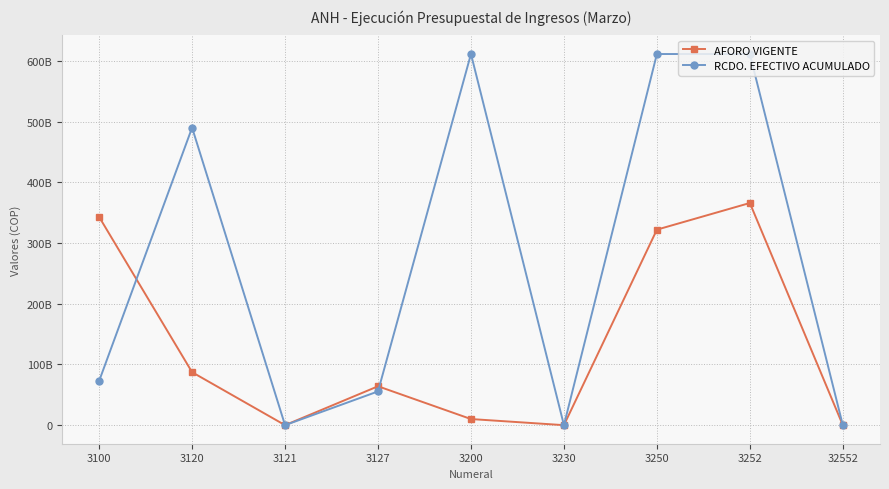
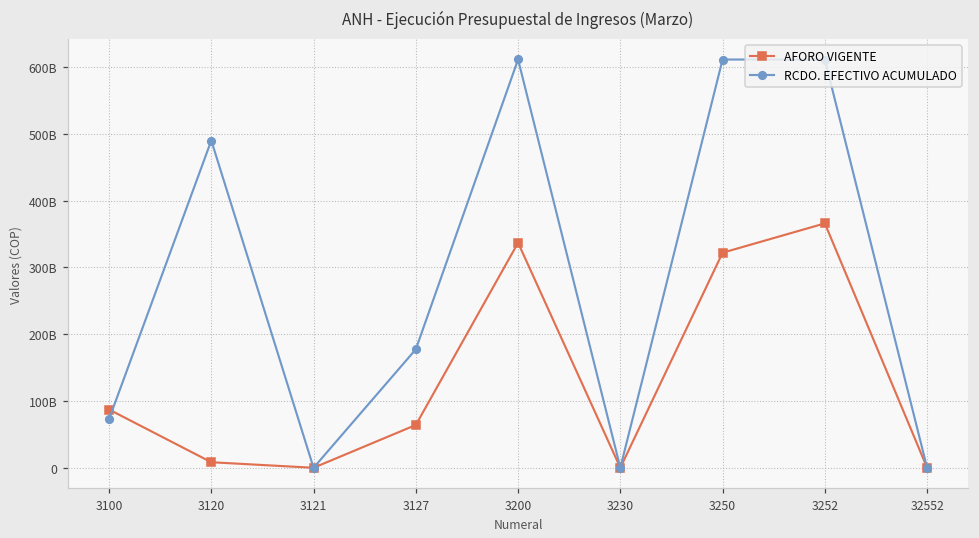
  {
    "AFORO VIGENTE": {
-     "3100": 340000000000,
-     "3120": 90000000000,
+     "3100": 90000000000,
+     "3120": 10000000000,
      "3127": 60000000000,
-     "3200": 10000000000,
+     "3200": 340000000000,
      "3250": 320000000000,
      "3252": 370000000000
    },
    "RCDO. EFECTIVO ACUMULADO": {
      "3100": 70000000000,
      "3120": 490000000000,
-     "3127": 60000000000,
+     "3127": 180000000000,
      "3200": 610000000000,
      "3250": 610000000000
    }
  }
